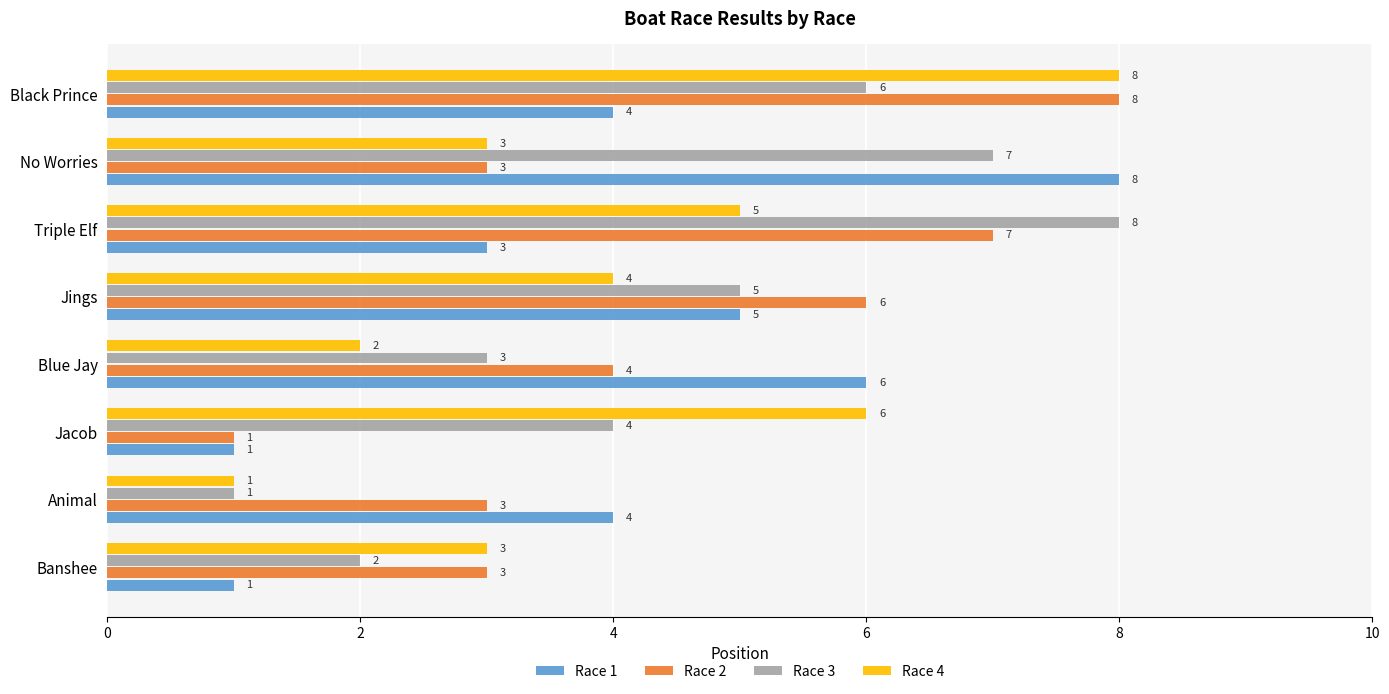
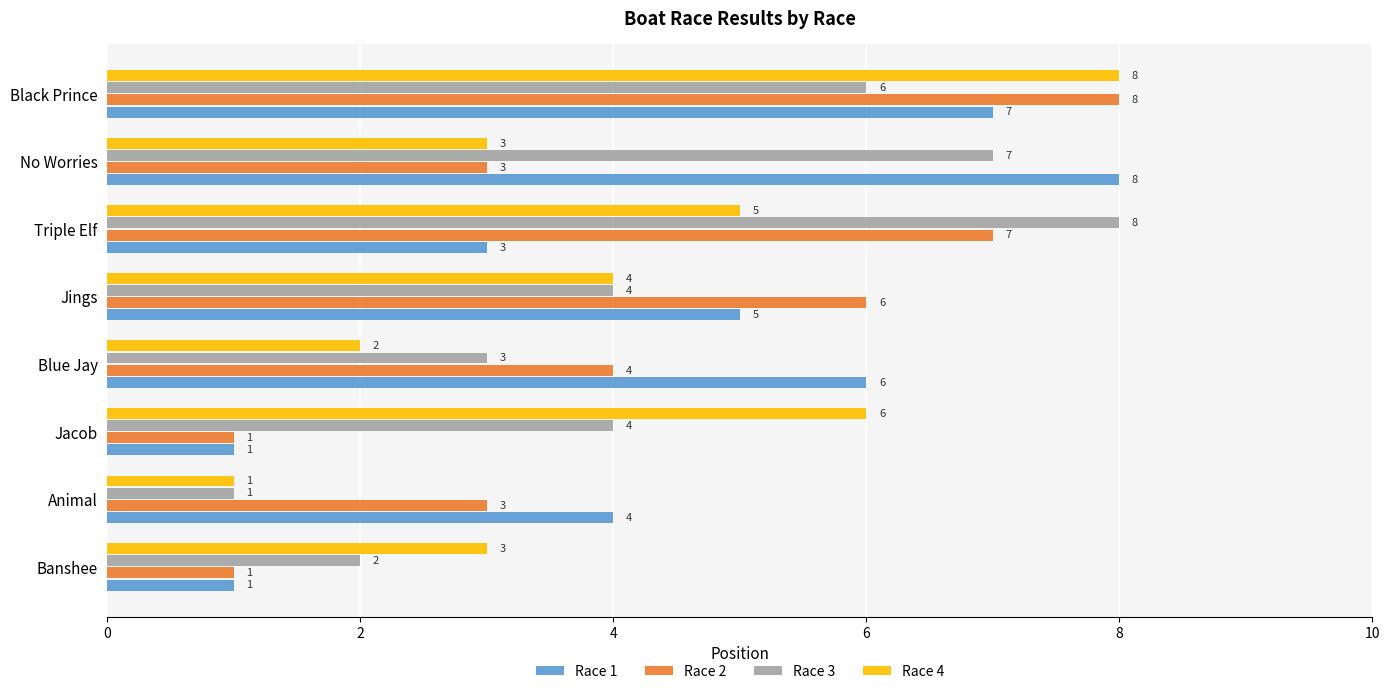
  {
    "Race 1": {
-     "Black Prince": 4,
+     "Black Prince": 7,
      "No Worries": 8,
      "Triple Elf": 3,
      "Jings": 5,
      "Blue Jay": 6,
      "Jacob": 1,
      "Animal": 4,
      "Banshee": 1
    },
    "Race 2": {
      "Black Prince": 8,
      "No Worries": 3,
      "Triple Elf": 7,
      "Jings": 6,
      "Blue Jay": 4,
      "Jacob": 1,
      "Animal": 3,
-     "Banshee": 3
+     "Banshee": 1
    },
    "Race 3": {
      "Black Prince": 6,
      "No Worries": 7,
      "Triple Elf": 8,
-     "Jings": 5,
+     "Jings": 4,
      "Blue Jay": 3,
      "Jacob": 4,
      "Animal": 1,
      "Banshee": 2
    },
    "Race 4": {
      "Black Prince": 8,
      "No Worries": 3,
      "Triple Elf": 5,
      "Jings": 4,
      "Blue Jay": 2,
      "Jacob": 6,
      "Animal": 1,
      "Banshee": 3
    }
  }
